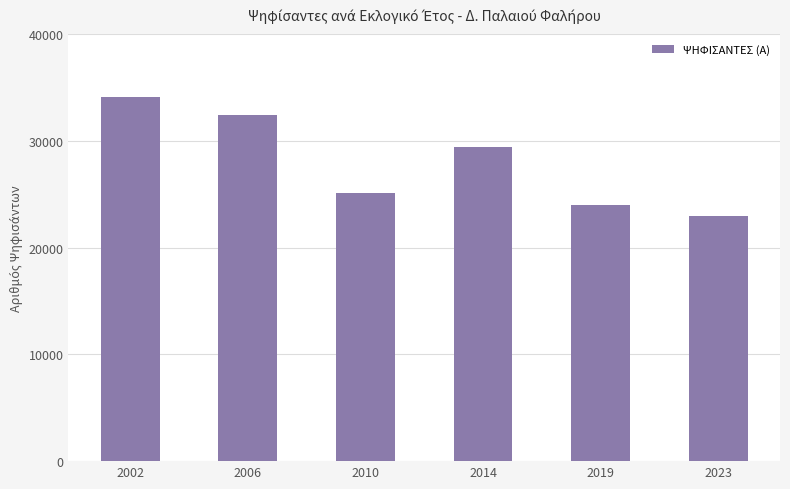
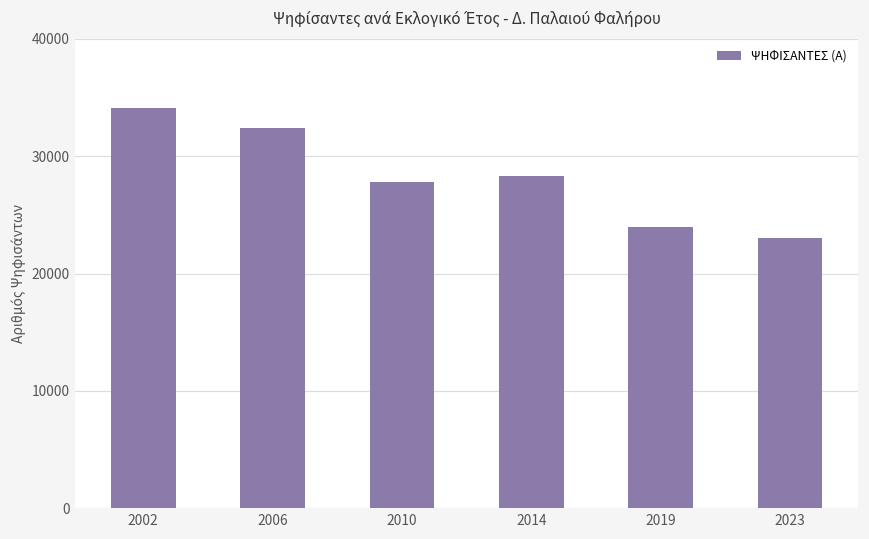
  {
    "2002": 34200,
    "2006": 32400,
-   "2010": 25200,
-   "2014": 29500,
+   "2010": 27800,
+   "2014": 28400,
    "2019": 24000,
    "2023": 23000
  }
